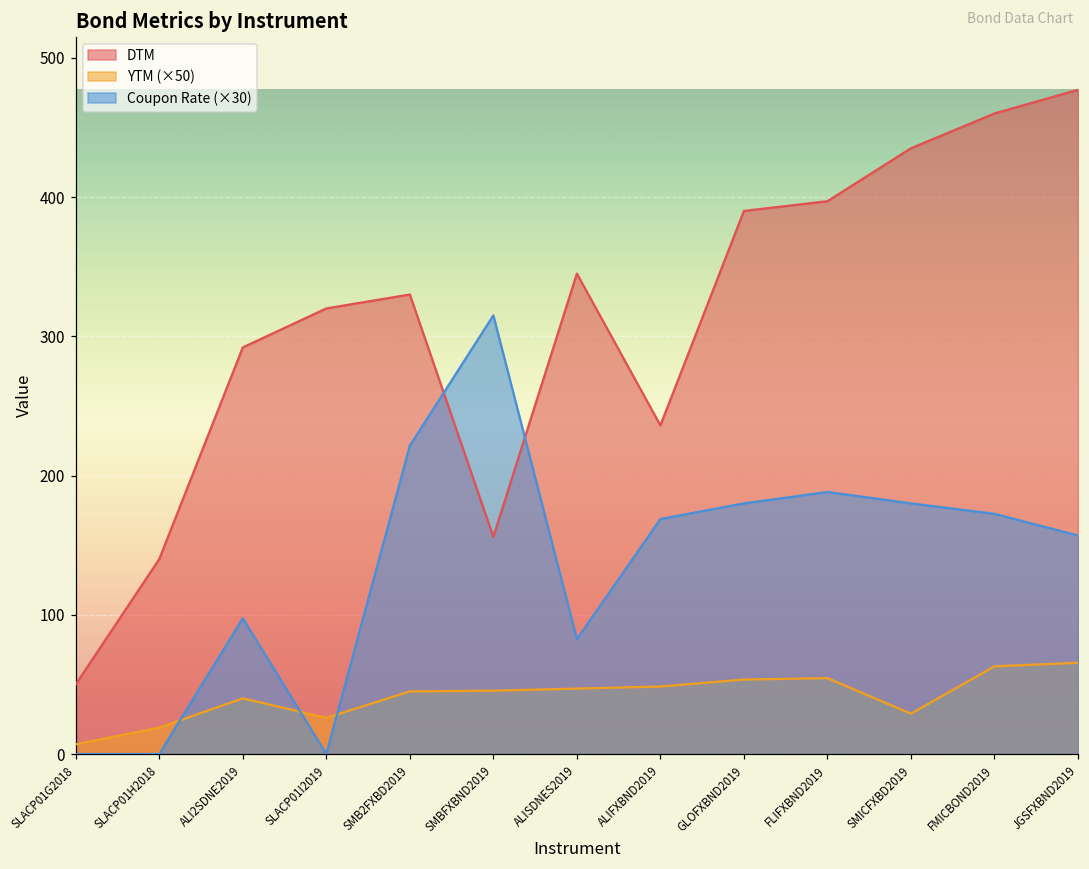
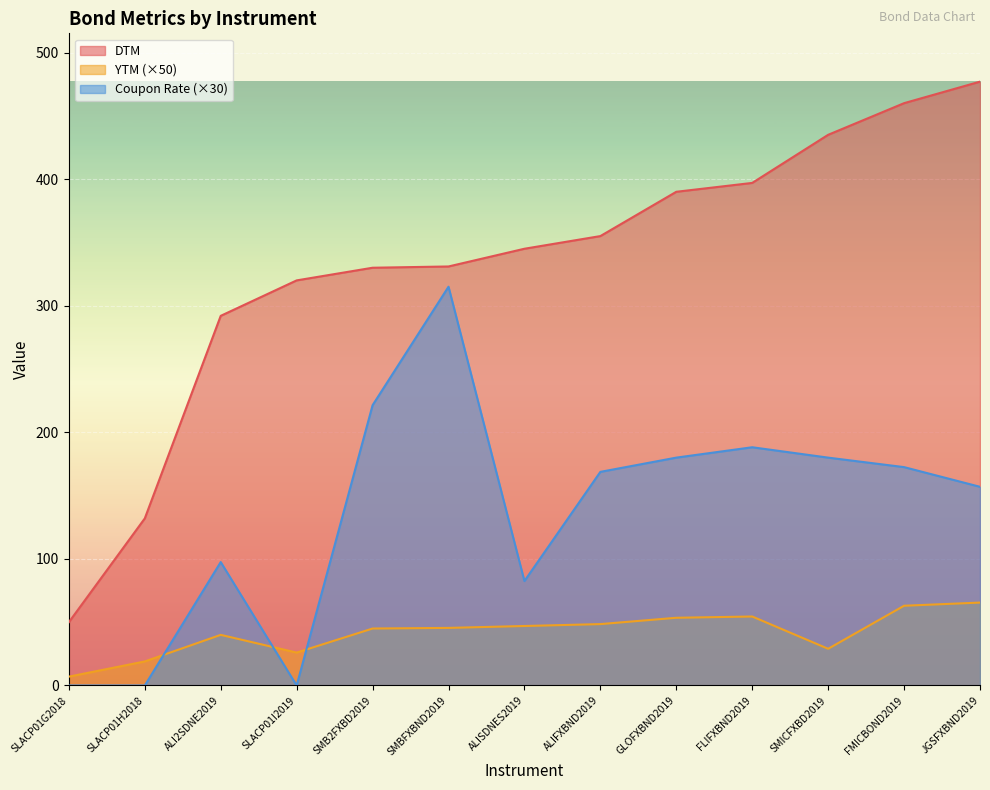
  {
    "DTM": {
      "SLACP01G2018": 50,
-     "SLACP01H2018": 140,
+     "SLACP01H2018": 132,
      "ALI2SDNE2019": 292,
      "SLACP01I2019": 320,
      "SMB2FXBD2019": 330,
-     "SMBFXBND2019": 156,
+     "SMBFXBND2019": 331,
      "ALISDNES2019": 345,
-     "ALIFXBND2019": 236,
+     "ALIFXBND2019": 355,
      "GLOFXBND2019": 390,
      "FLIFXBND2019": 397,
      "SMICFXBD2019": 435,
      "FMICBOND2019": 460,
      "JGSFXBND2019": 477
    },
    "YTM (×50)": {
      "SLACP01G2018": 7,
      "SLACP01H2018": 19,
      "ALI2SDNE2019": 40,
      "SLACP01I2019": 26,
      "SMB2FXBD2019": 45,
      "SMBFXBND2019": 46,
      "ALISDNES2019": 47,
      "ALIFXBND2019": 49,
      "GLOFXBND2019": 54,
      "FLIFXBND2019": 55,
      "SMICFXBD2019": 29,
      "FMICBOND2019": 63,
      "JGSFXBND2019": 66
    },
    "Coupon Rate (×30)": {
      "SLACP01G2018": 0,
      "SLACP01H2018": 0,
      "ALI2SDNE2019": 98,
      "SLACP01I2019": 0,
      "SMB2FXBD2019": 221,
      "SMBFXBND2019": 315,
      "ALISDNES2019": 83,
      "ALIFXBND2019": 169,
      "GLOFXBND2019": 180,
      "FLIFXBND2019": 188,
      "SMICFXBD2019": 180,
      "FMICBOND2019": 173,
      "JGSFXBND2019": 157
    }
  }
